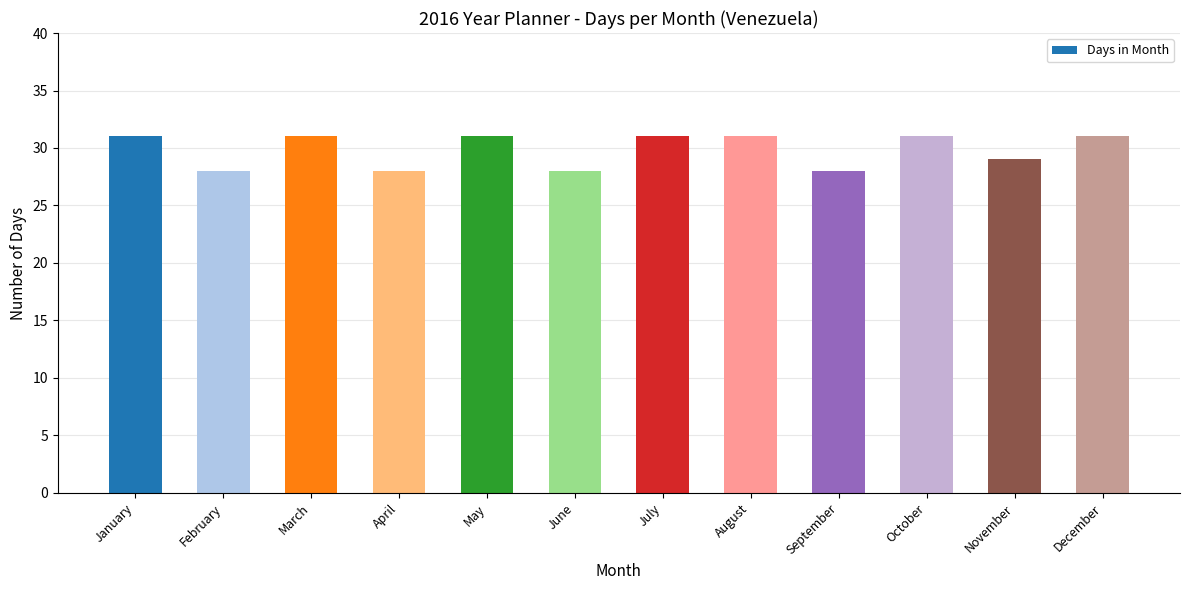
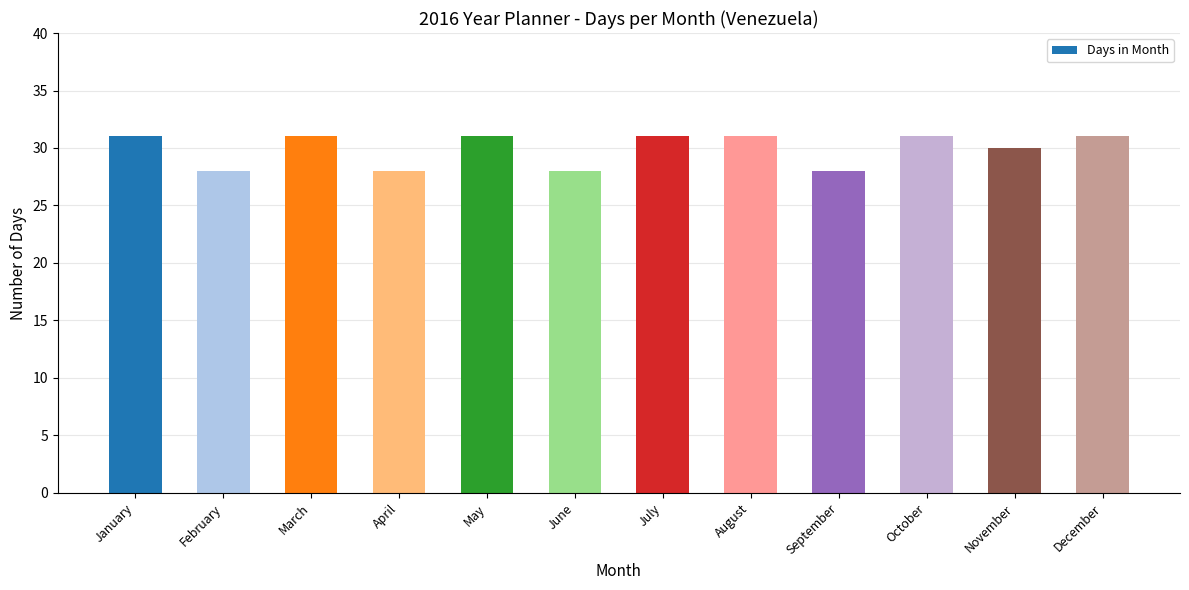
  {
    "January": 31,
    "February": 28,
    "March": 31,
    "April": 28,
    "May": 31,
    "June": 28,
    "July": 31,
    "August": 31,
    "September": 28,
    "October": 31,
-   "November": 29,
+   "November": 30,
    "December": 31
  }
